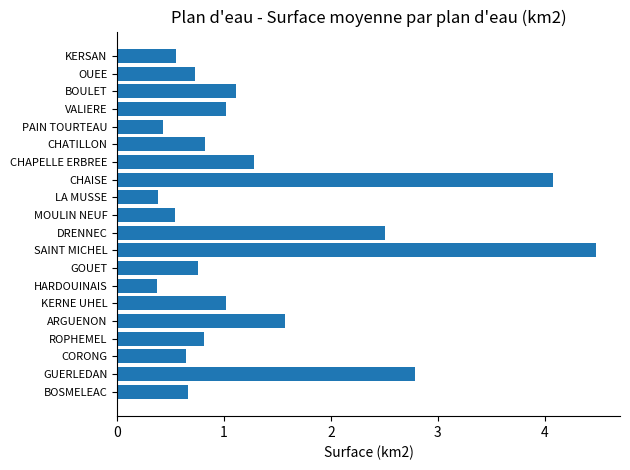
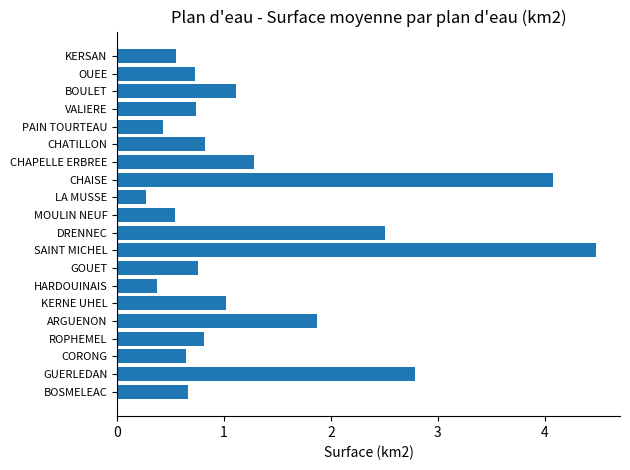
  {
    "KERSAN": 0.55,
    "OUEE": 0.73,
    "BOULET": 1.11,
-   "VALIERE": 1.02,
+   "VALIERE": 0.74,
    "PAIN TOURTEAU": 0.43,
    "CHATILLON": 0.82,
    "CHAPELLE ERBREE": 1.28,
    "CHAISE": 4.08,
-   "LA MUSSE": 0.38,
+   "LA MUSSE": 0.27,
    "MOULIN NEUF": 0.54,
    "DRENNEC": 2.51,
    "SAINT MICHEL": 4.48,
    "GOUET": 0.76,
    "HARDOUINAIS": 0.37,
    "KERNE UHEL": 1.02,
-   "ARGUENON": 1.57,
+   "ARGUENON": 1.87,
    "ROPHEMEL": 0.81,
    "CORONG": 0.64,
    "GUERLEDAN": 2.79,
    "BOSMELEAC": 0.66
  }
